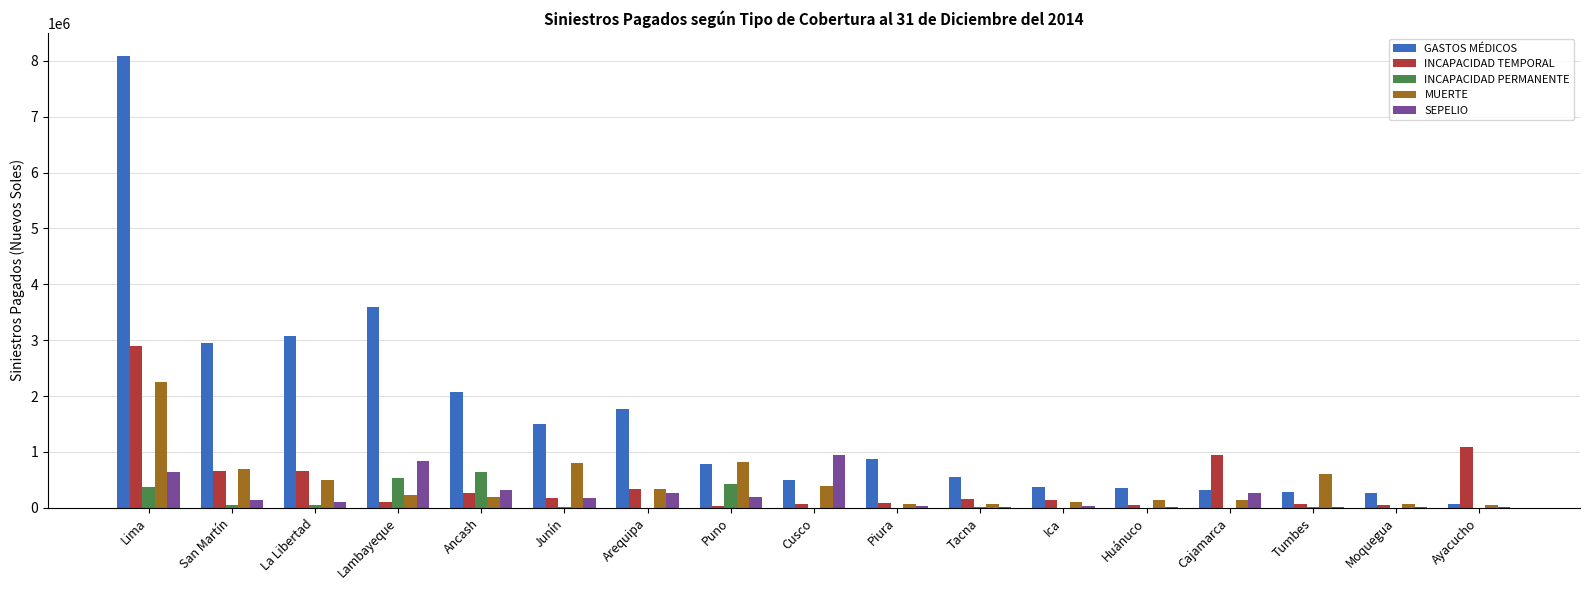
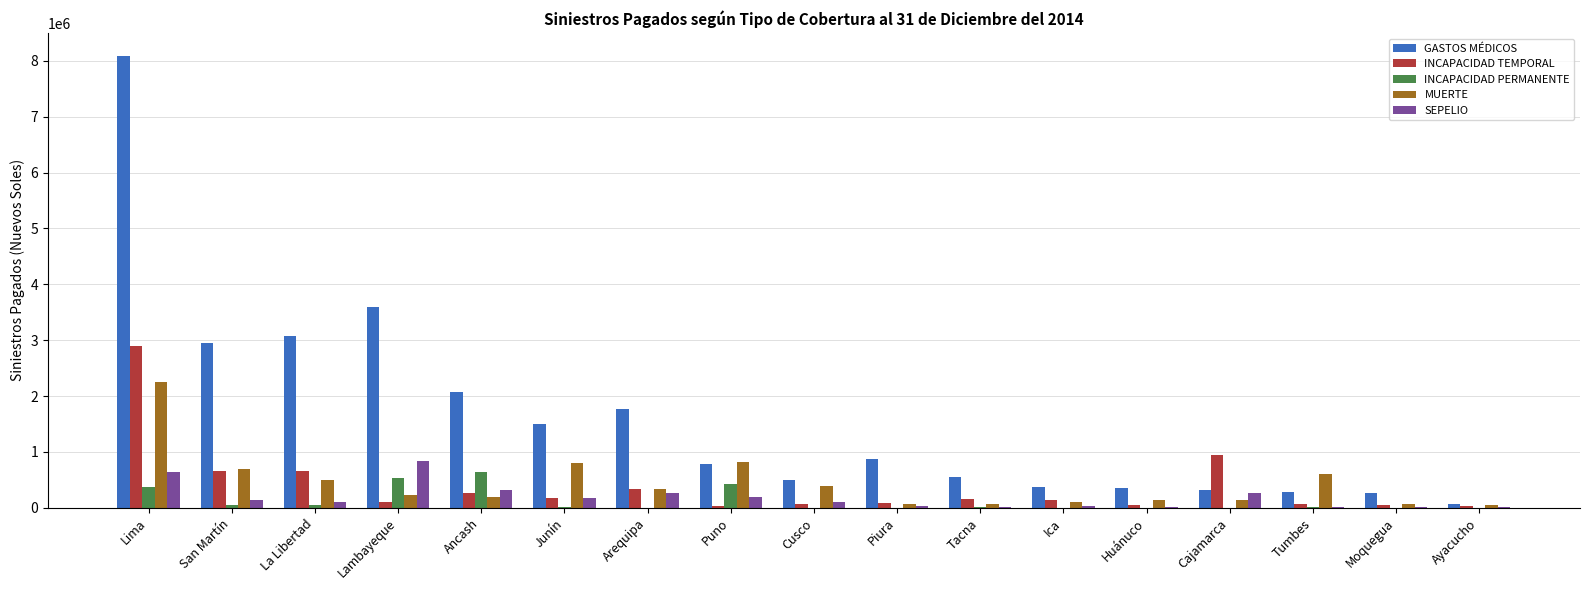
  {
    "GASTOS MÉDICOS": {
      "Lima": 8100000,
      "San Martín": 2900000,
      "La Libertad": 3100000,
      "Lambayeque": 3600000,
      "Ancash": 2100000,
      "Junín": 1500000,
      "Arequipa": 1800000,
      "Puno": 800000,
      "Cusco": 500000,
      "Piura": 900000,
      "Tacna": 600000,
      "Ica": 400000,
      "Huánuco": 400000,
      "Cajamarca": 300000,
      "Tumbes": 300000,
      "Moquegua": 300000,
      "Ayacucho": 100000
    },
    "INCAPACIDAD TEMPORAL": {
      "Lima": 2900000,
      "San Martín": 600000,
      "La Libertad": 700000,
      "Lambayeque": 100000,
      "Ancash": 300000,
      "Junín": 200000,
      "Arequipa": 300000,
      "Cusco": 100000,
      "Piura": 100000,
      "Tacna": 200000,
      "Ica": 100000,
      "Huánuco": 100000,
      "Cajamarca": 900000,
      "Tumbes": 100000,
      "Moquegua": 0,
-     "Ayacucho": 1100000
+     "Ayacucho": 0
    },
    "INCAPACIDAD PERMANENTE": {
      "Lima": 400000,
      "San Martín": 100000,
      "La Libertad": 0,
      "Lambayeque": 500000,
      "Ancash": 600000,
      "Arequipa": 0,
      "Puno": 400000,
      "Cusco": 0,
      "Ica": 0,
      "Cajamarca": 0,
      "Moquegua": 0,
      "Ayacucho": 0
    },
    "MUERTE": {
      "Lima": 2200000,
      "San Martín": 700000,
      "La Libertad": 500000,
      "Lambayeque": 200000,
      "Ancash": 200000,
      "Junín": 800000,
      "Arequipa": 300000,
      "Puno": 800000,
      "Cusco": 400000,
      "Piura": 100000,
      "Tacna": 100000,
      "Ica": 100000,
      "Huánuco": 100000,
      "Cajamarca": 100000,
      "Tumbes": 600000,
      "Moquegua": 100000
    },
    "SEPELIO": {
      "Lima": 600000,
      "San Martín": 100000,
      "La Libertad": 100000,
      "Lambayeque": 800000,
      "Ancash": 300000,
      "Junín": 200000,
      "Arequipa": 300000,
      "Puno": 200000,
-     "Cusco": 900000,
+     "Cusco": 100000,
      "Cajamarca": 300000
    }
  }
